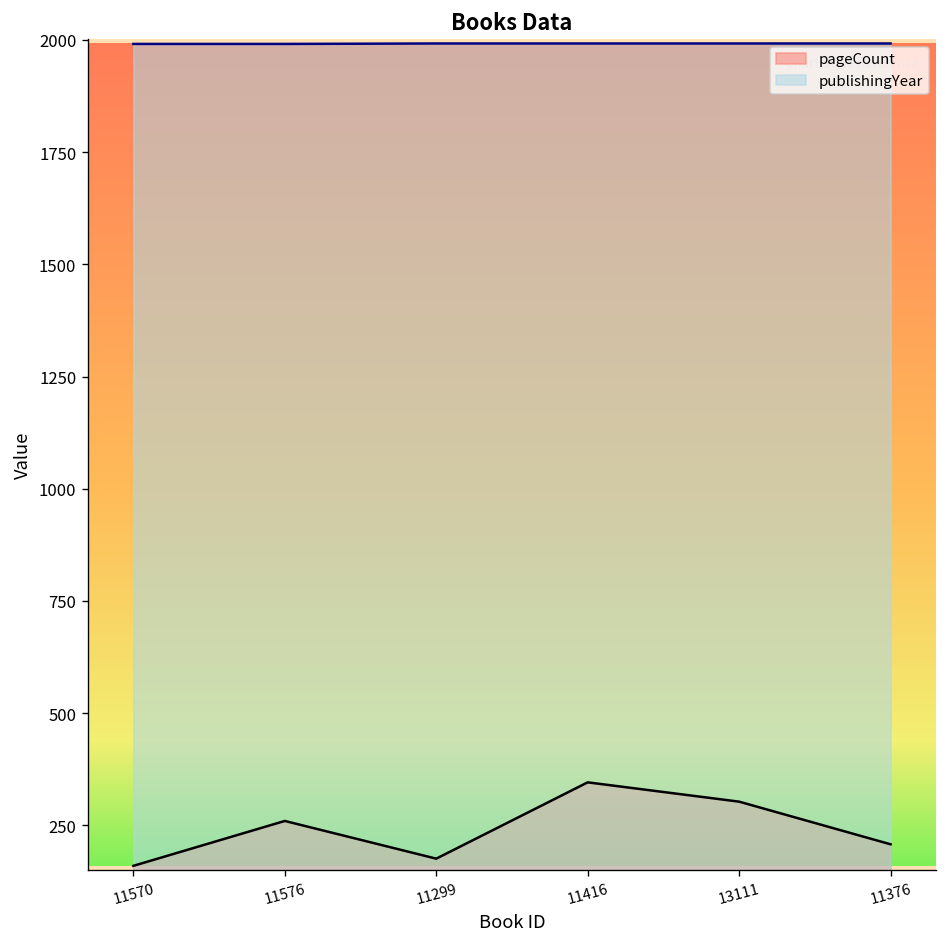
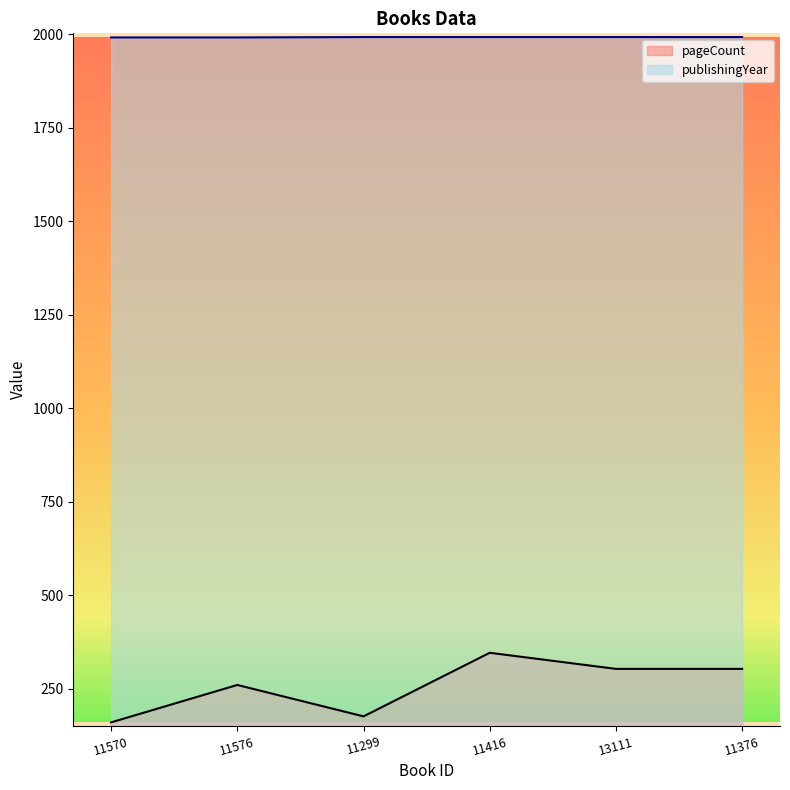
  {
    "pageCount": {
      "11570": 160,
      "11576": 260,
      "11299": 180,
      "11416": 350,
      "13111": 300,
-     "11376": 210
+     "11376": 300
    },
    "publishingYear": {
      "11570": 1990,
      "11576": 1990,
      "11299": 1990,
      "11416": 1990,
      "13111": 1990,
      "11376": 1990
    }
  }
